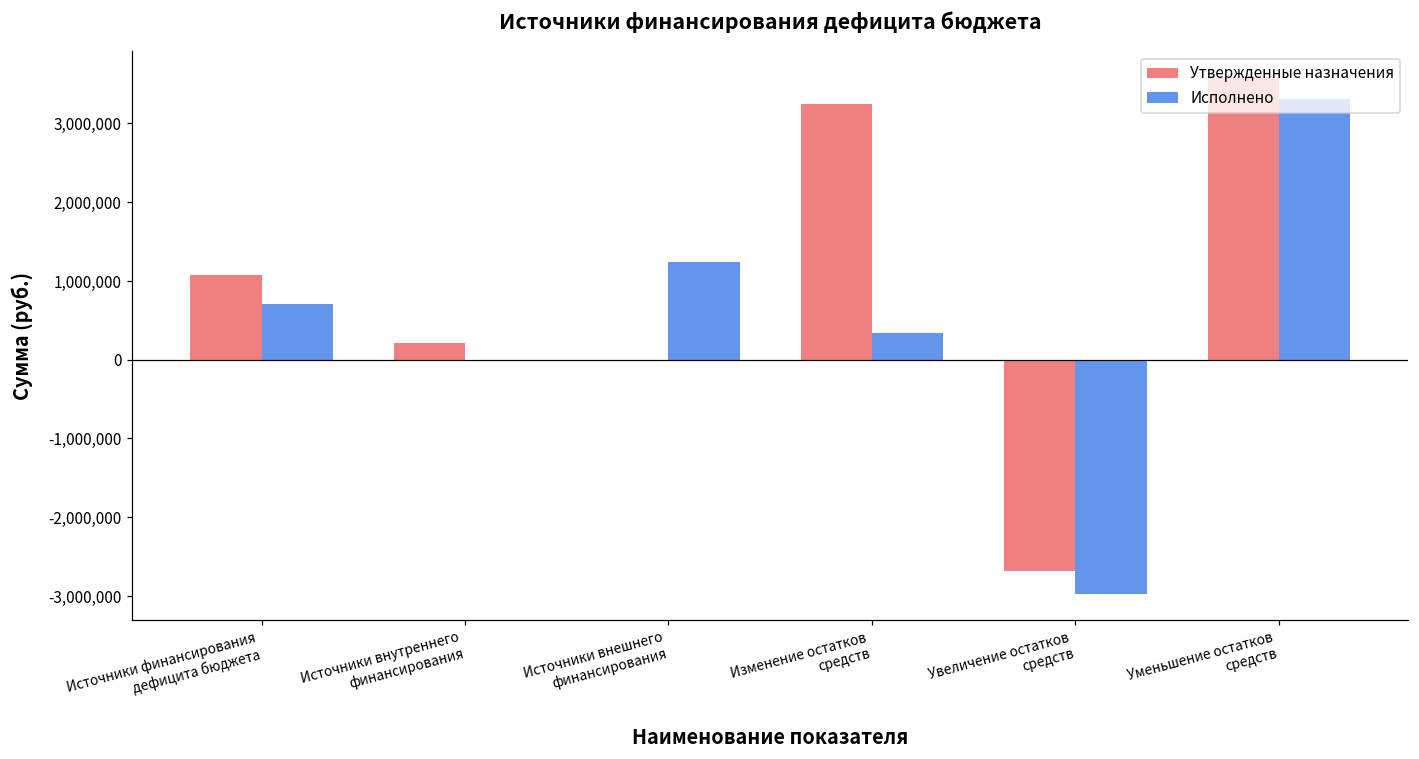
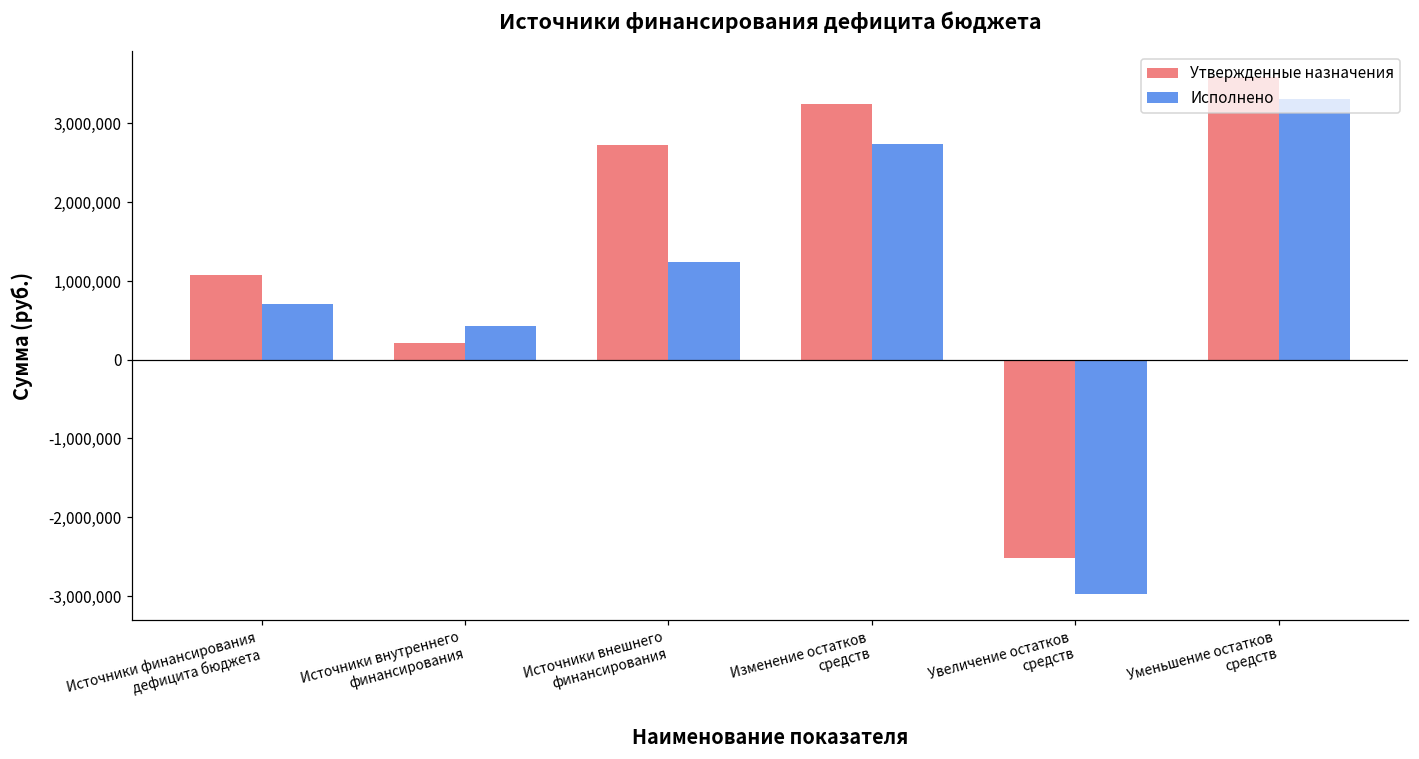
  {
    "Утвержденные назначения": {
      "Источники финансирования дефицита бюджета": "1,100,000",
      "Источники внутреннего финансирования": "200,000",
-     "Источники внешнего финансирования": "0",
+     "Источники внешнего финансирования": "2,700,000",
      "Изменение остатков средств": "3,300,000",
-     "Увеличение остатков средств": "-2,700,000"
+     "Увеличение остатков средств": "-2,500,000"
    },
    "Исполнено": {
      "Источники финансирования дефицита бюджета": "700,000",
-     "Источники внутреннего финансирования": "0",
+     "Источники внутреннего финансирования": "400,000",
      "Источники внешнего финансирования": "1,200,000",
-     "Изменение остатков средств": "300,000",
+     "Изменение остатков средств": "2,700,000",
      "Увеличение остатков средств": "-3,000,000"
    }
  }
